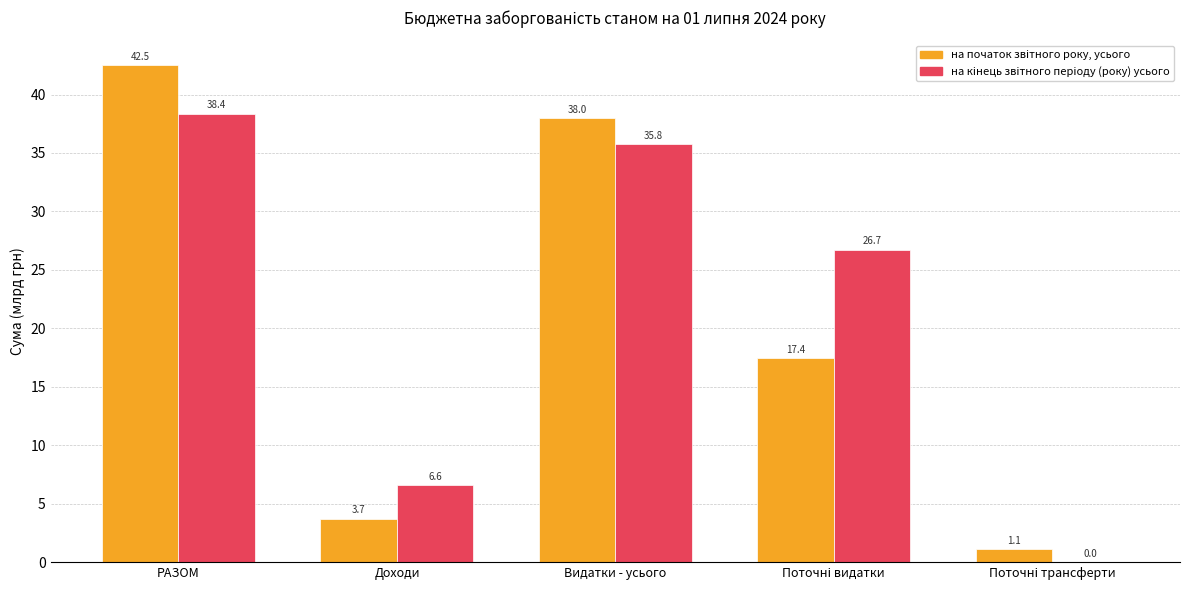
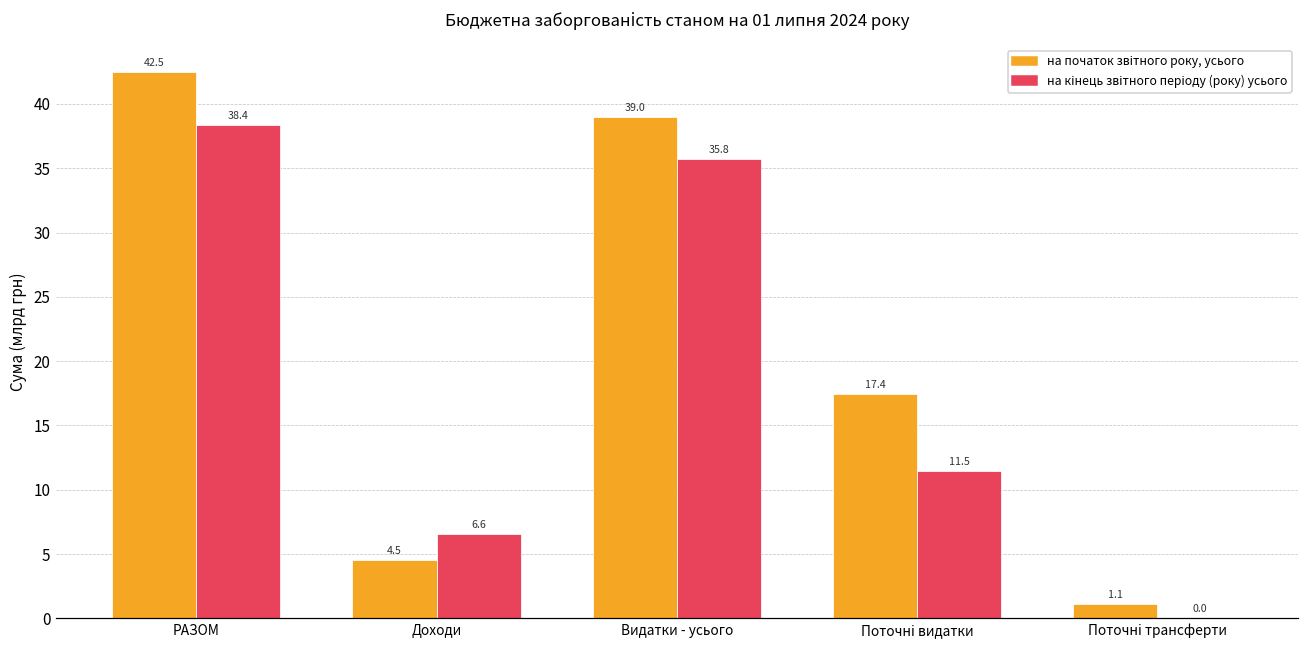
  {
    "на початок звітного року, усього": {
      "РАЗОМ": 42.5,
-     "Доходи": 3.7,
-     "Видатки - усього": 38.0,
+     "Доходи": 4.5,
+     "Видатки - усього": 39.0,
      "Поточні видатки": 17.4,
      "Поточні трансферти": 1.1
    },
    "на кінець звітного періоду (року) усього": {
      "РАЗОМ": 38.4,
      "Доходи": 6.6,
      "Видатки - усього": 35.8,
-     "Поточні видатки": 26.7,
+     "Поточні видатки": 11.5,
      "Поточні трансферти": 0.0
    }
  }
